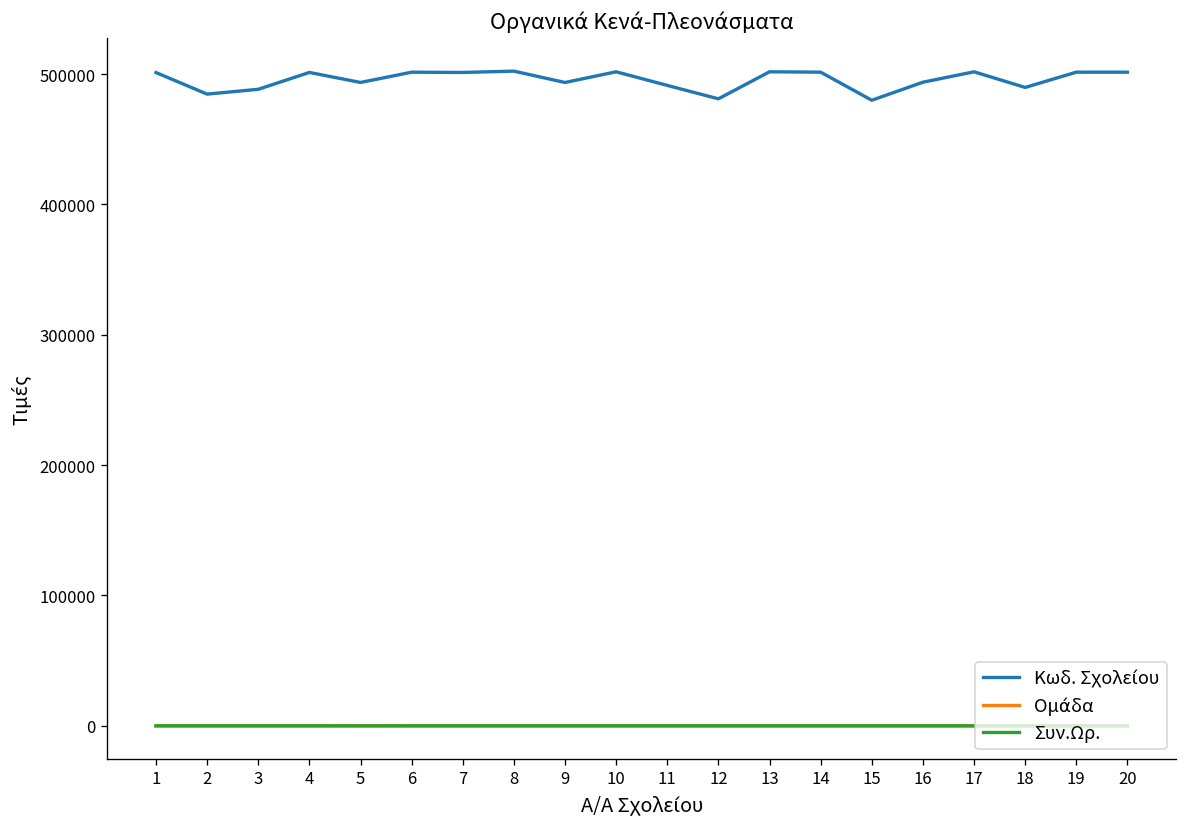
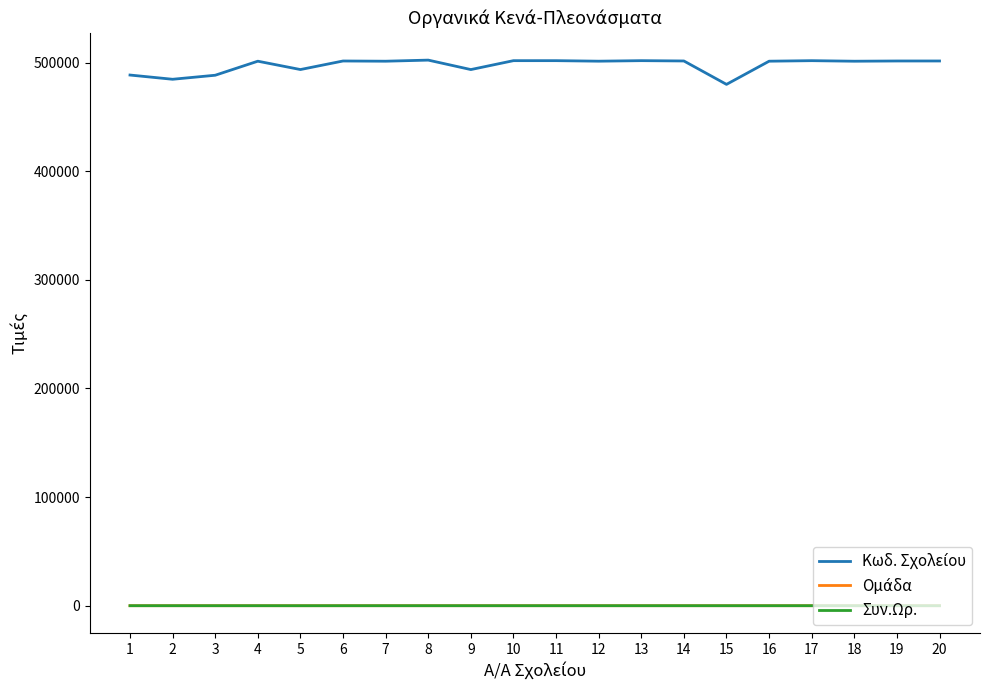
  {
    "Κωδ. Σχολείου": {
-     "1": 501000,
+     "1": 488000,
      "2": 485000,
      "3": 488000,
      "4": 501000,
      "5": 494000,
      "6": 501000,
      "7": 501000,
      "8": 502000,
      "9": 493000,
      "10": 502000,
-     "11": 491000,
-     "12": 481000,
+     "11": 502000,
+     "12": 501000,
      "13": 502000,
      "14": 501000,
      "15": 480000,
-     "16": 494000,
+     "16": 501000,
      "17": 502000,
-     "18": 490000,
+     "18": 501000,
      "19": 501000,
      "20": 501000
    },
    "Συν.Ωρ.": {
      "1": 0,
      "2": 0,
      "3": 0,
      "4": 0,
      "5": 0,
      "6": 0,
      "7": 0,
      "8": 0,
      "9": 0,
      "10": 0,
      "11": 0,
      "12": 0,
      "13": 0,
      "14": 0,
      "15": 0,
      "16": 0,
      "17": 0
    }
  }
